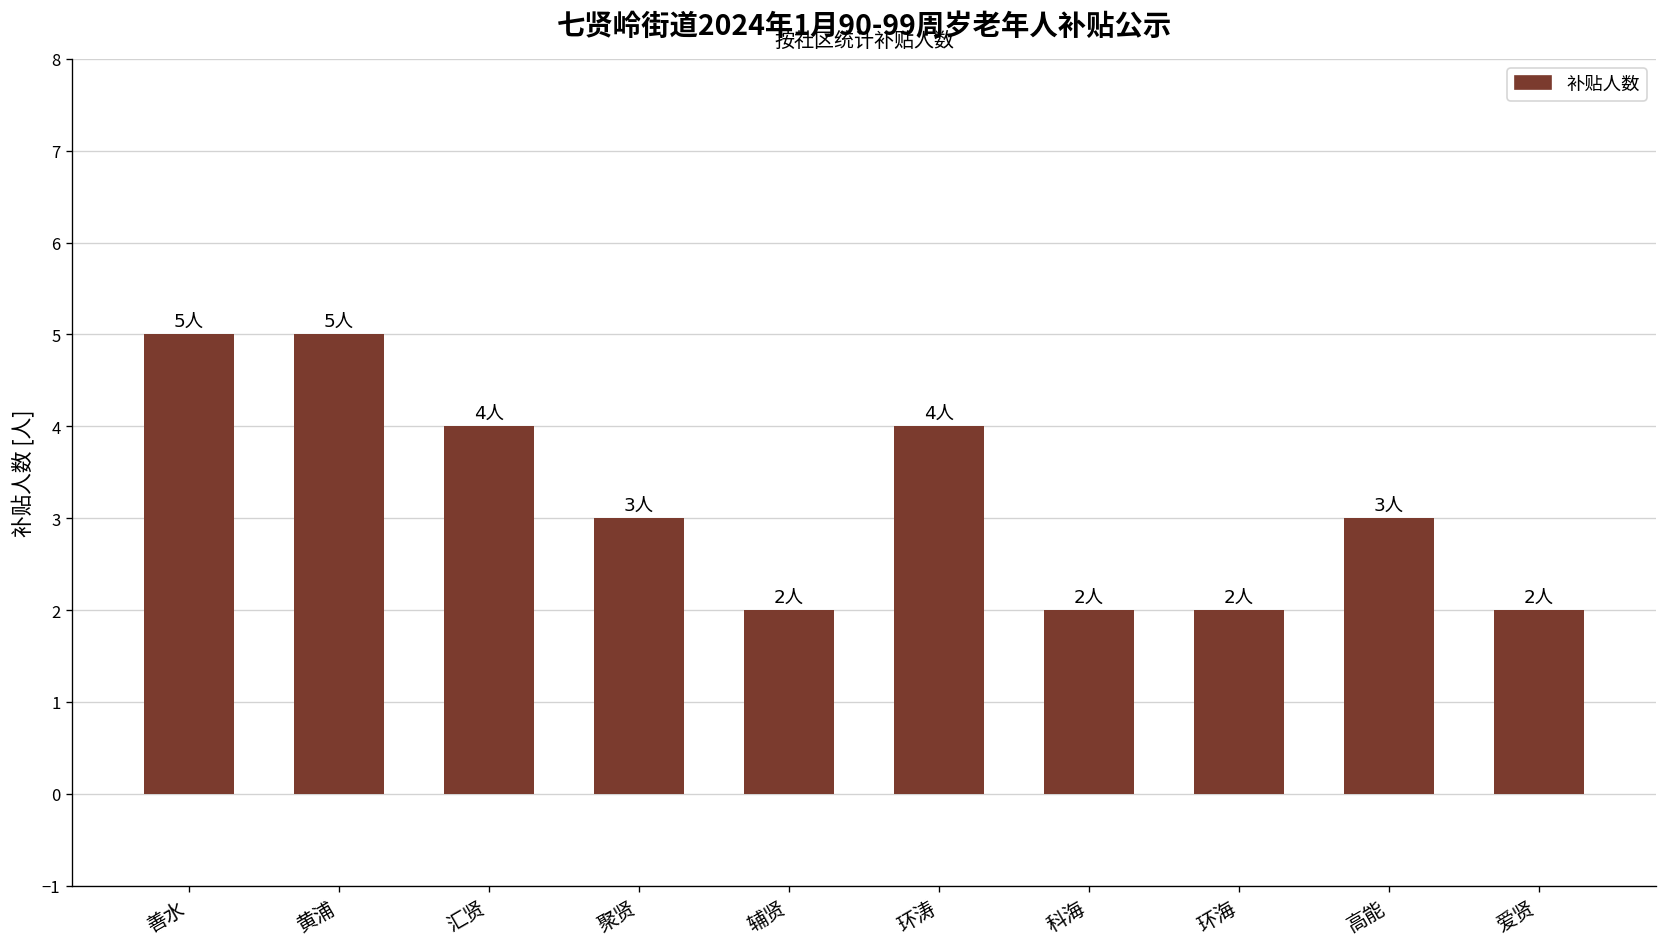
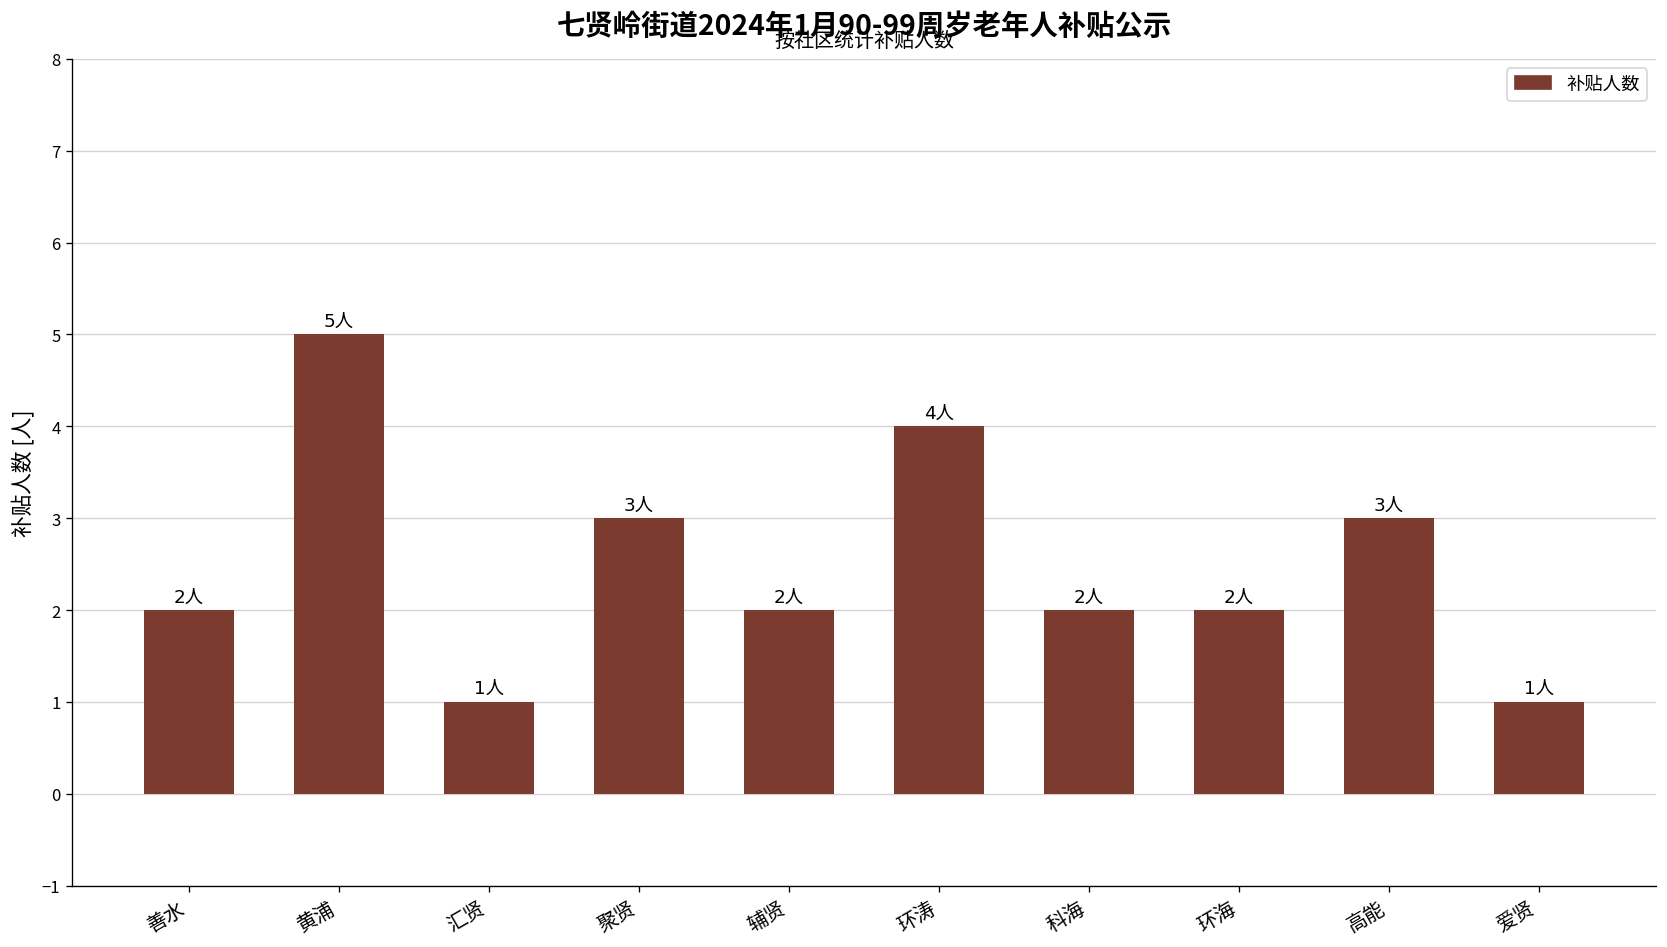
  {
-   "善水": "5人",
+   "善水": "2人",
    "黄浦": "5人",
-   "汇贤": "4人",
+   "汇贤": "1人",
    "聚贤": "3人",
    "辅贤": "2人",
    "环涛": "4人",
    "科海": "2人",
    "环海": "2人",
    "高能": "3人",
-   "爱贤": "2人"
+   "爱贤": "1人"
  }
